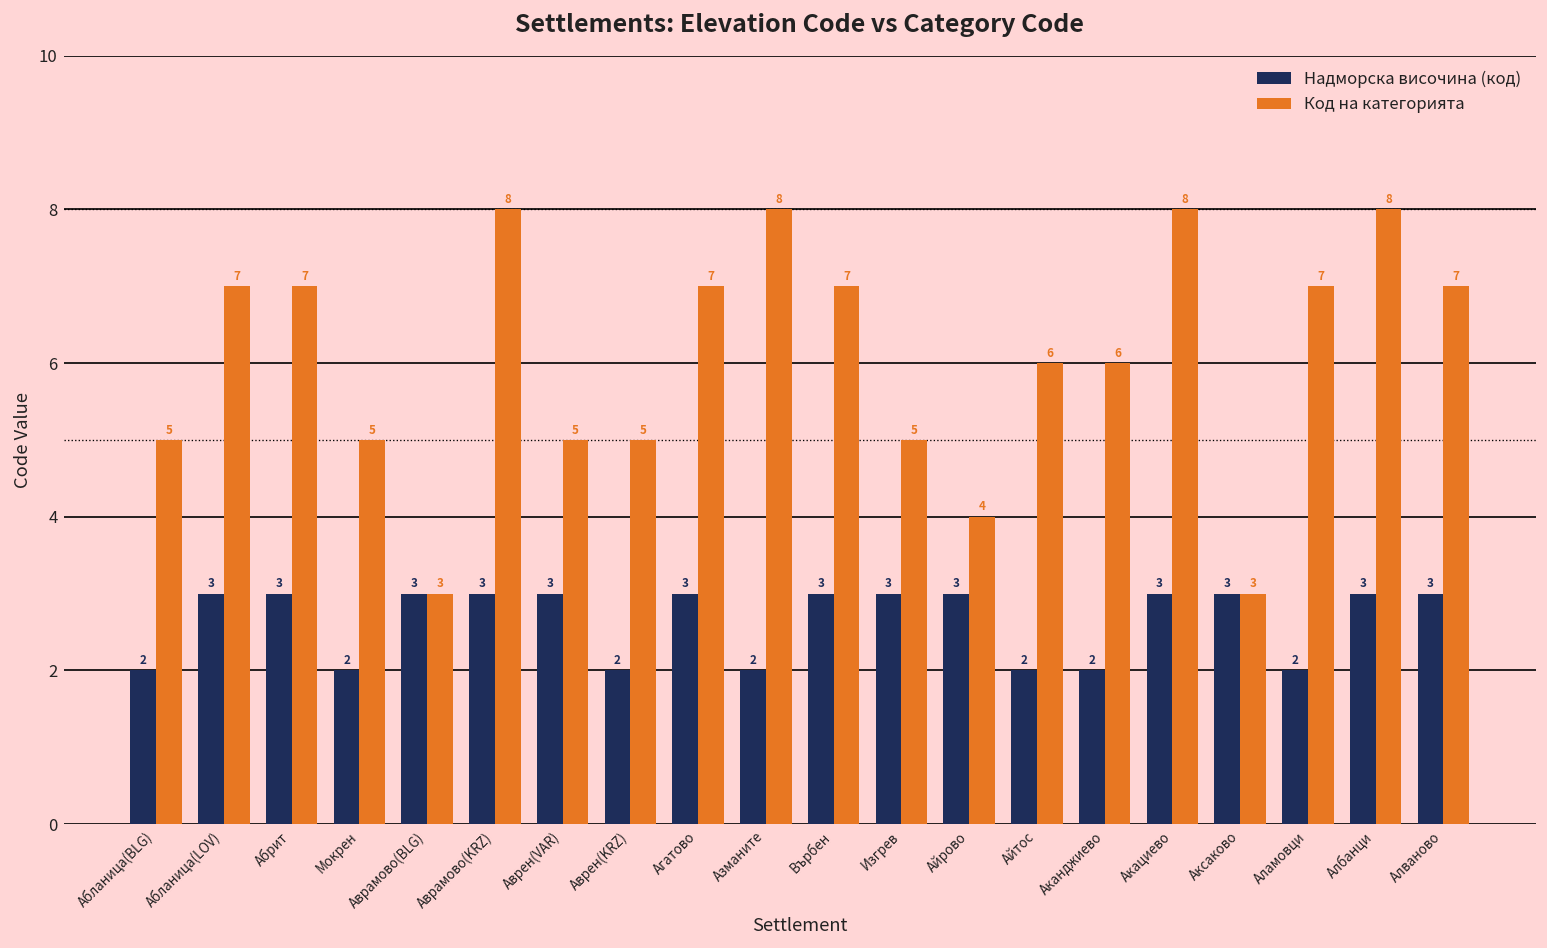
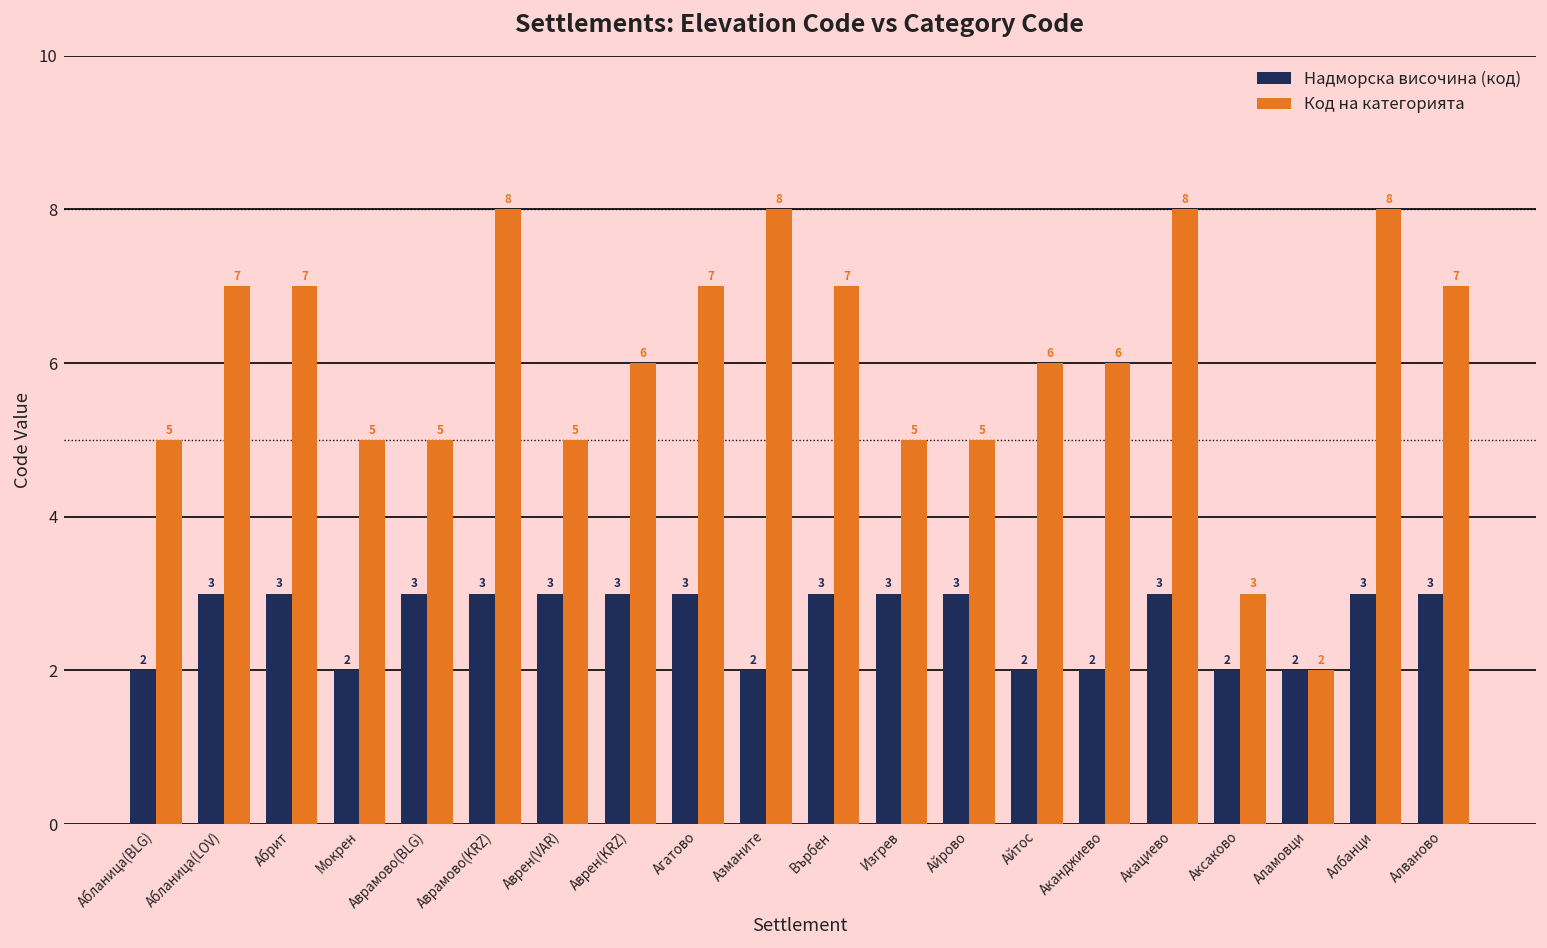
  {
    "Надморска височина (код)": {
      "Абланица(BLG)": 2,
      "Абланица(LOV)": 3,
      "Абрит": 3,
      "Мокрен": 2,
      "Аврамово(BLG)": 3,
      "Аврамово(KRZ)": 3,
      "Аврен(VAR)": 3,
-     "Аврен(KRZ)": 2,
+     "Аврен(KRZ)": 3,
      "Агатово": 3,
      "Азманите": 2,
      "Върбен": 3,
      "Изгрев": 3,
      "Айрово": 3,
      "Айтос": 2,
      "Аканджиево": 2,
      "Акациево": 3,
-     "Аксаково": 3,
+     "Аксаково": 2,
      "Аламовци": 2,
      "Албанци": 3,
      "Алваново": 3
    },
    "Код на категорията": {
      "Абланица(BLG)": 5,
      "Абланица(LOV)": 7,
      "Абрит": 7,
      "Мокрен": 5,
-     "Аврамово(BLG)": 3,
+     "Аврамово(BLG)": 5,
      "Аврамово(KRZ)": 8,
      "Аврен(VAR)": 5,
-     "Аврен(KRZ)": 5,
+     "Аврен(KRZ)": 6,
      "Агатово": 7,
      "Азманите": 8,
      "Върбен": 7,
      "Изгрев": 5,
-     "Айрово": 4,
+     "Айрово": 5,
      "Айтос": 6,
      "Аканджиево": 6,
      "Акациево": 8,
      "Аксаково": 3,
-     "Аламовци": 7,
+     "Аламовци": 2,
      "Албанци": 8,
      "Алваново": 7
    }
  }
